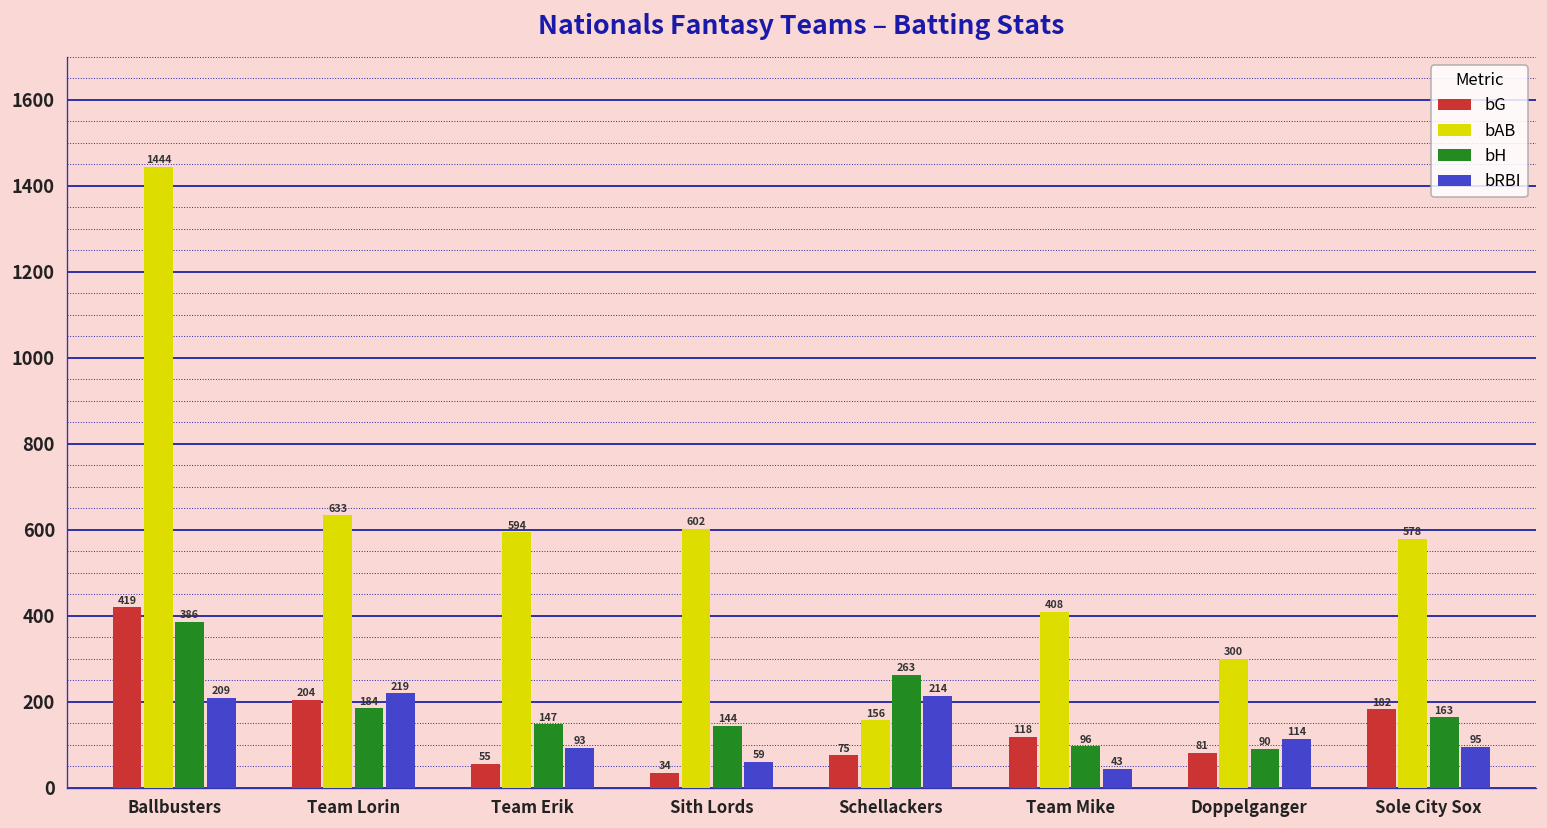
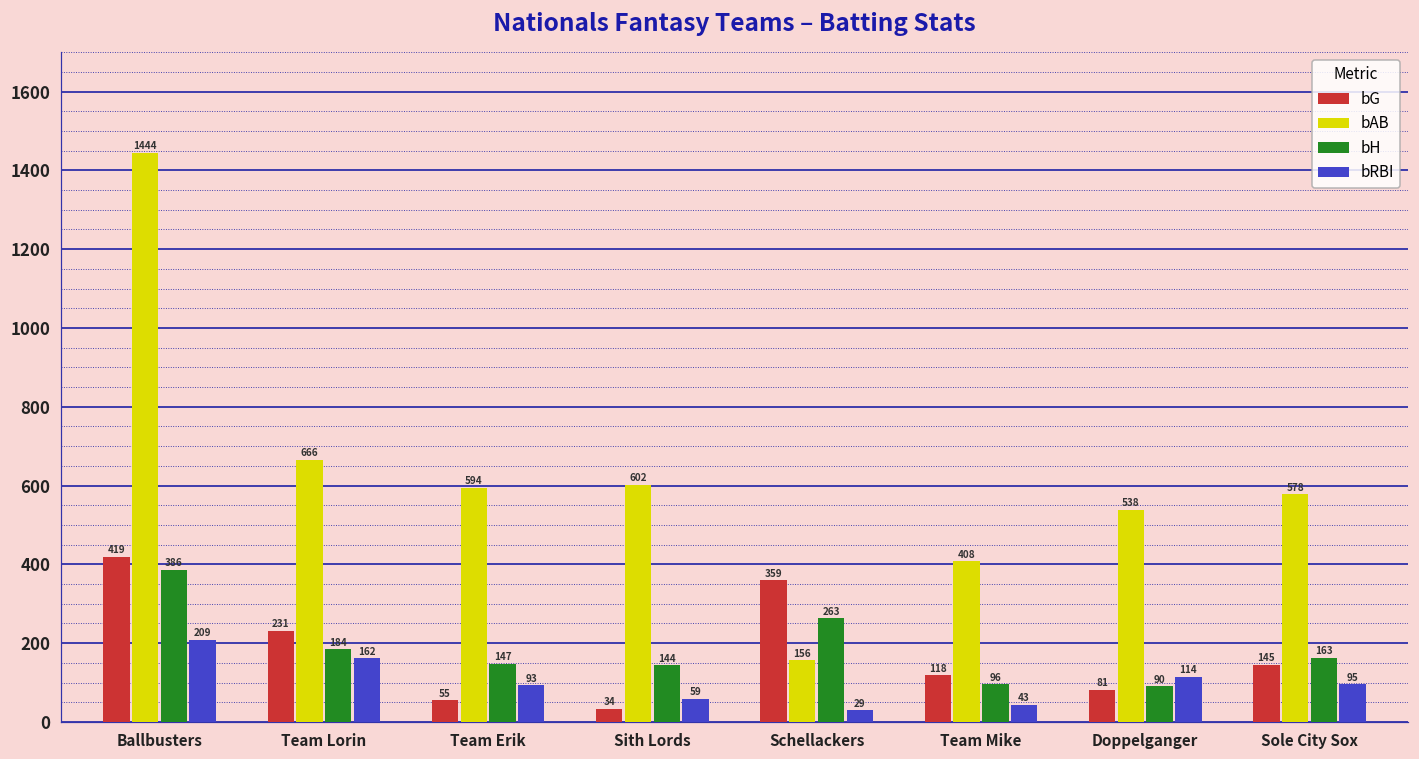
  {
    "bG": {
      "Ballbusters": 419,
-     "Team Lorin": 204,
+     "Team Lorin": 231,
      "Team Erik": 55,
      "Sith Lords": 34,
-     "Schellackers": 75,
+     "Schellackers": 359,
      "Team Mike": 118,
      "Doppelganger": 81,
-     "Sole City Sox": 182
+     "Sole City Sox": 145
    },
    "bAB": {
      "Ballbusters": 1444,
-     "Team Lorin": 633,
+     "Team Lorin": 666,
      "Team Erik": 594,
      "Sith Lords": 602,
      "Schellackers": 156,
      "Team Mike": 408,
-     "Doppelganger": 300,
+     "Doppelganger": 538,
      "Sole City Sox": 578
    },
    "bH": {
      "Ballbusters": 386,
      "Team Lorin": 184,
      "Team Erik": 147,
      "Sith Lords": 144,
      "Schellackers": 263,
      "Team Mike": 96,
      "Doppelganger": 90,
      "Sole City Sox": 163
    },
    "bRBI": {
      "Ballbusters": 209,
-     "Team Lorin": 219,
+     "Team Lorin": 162,
      "Team Erik": 93,
      "Sith Lords": 59,
-     "Schellackers": 214,
+     "Schellackers": 29,
      "Team Mike": 43,
      "Doppelganger": 114,
      "Sole City Sox": 95
    }
  }
